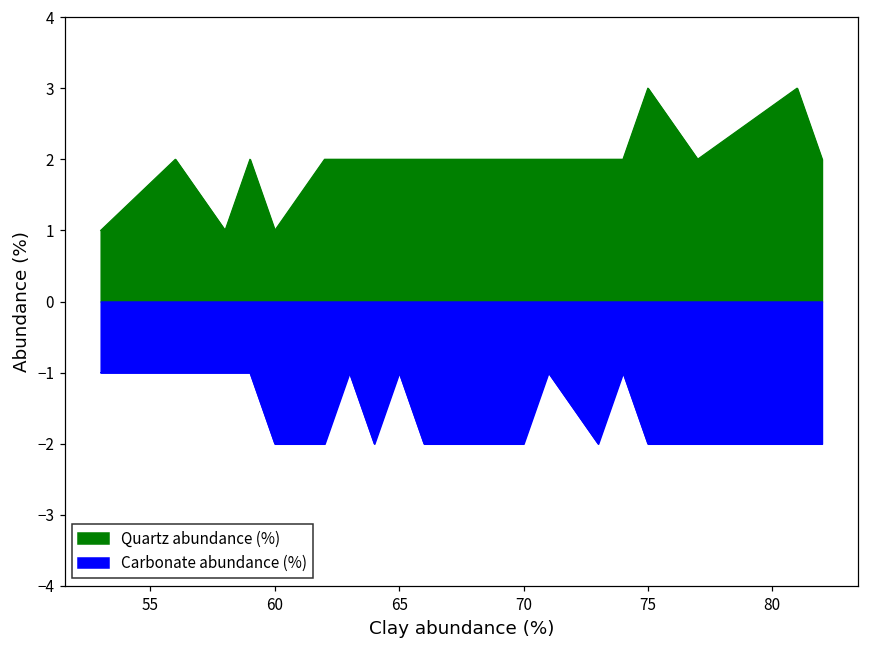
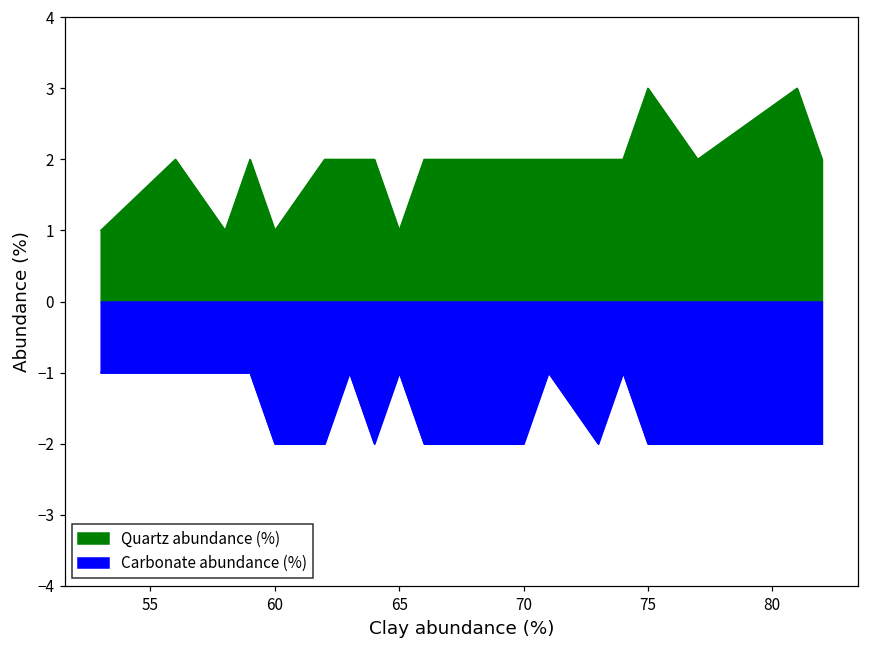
  {
    "Quartz abundance (%)": {
      "60": 1,
-     "65": 2,
+     "65": 1,
      "70": 2,
      "75": 3
    }
  }
